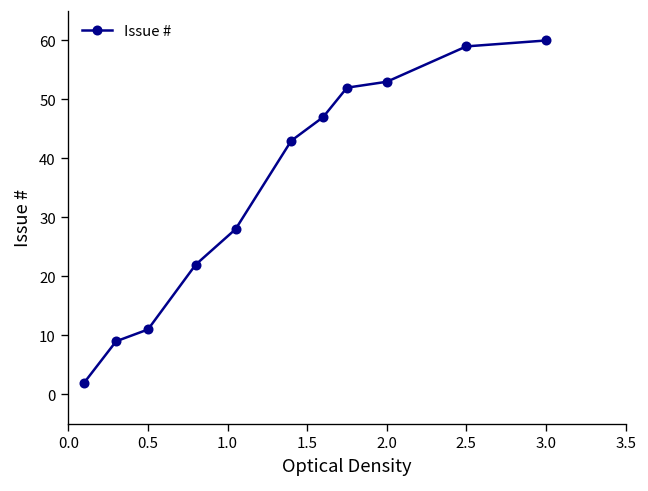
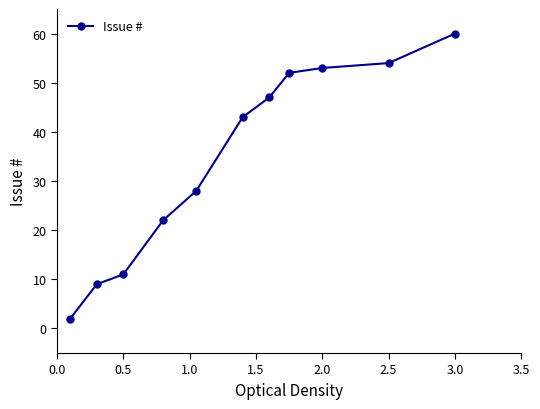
  {
    "0.5": 11,
    "2.0": 53,
-   "2.5": 59,
+   "2.5": 54,
    "3.0": 60
  }
